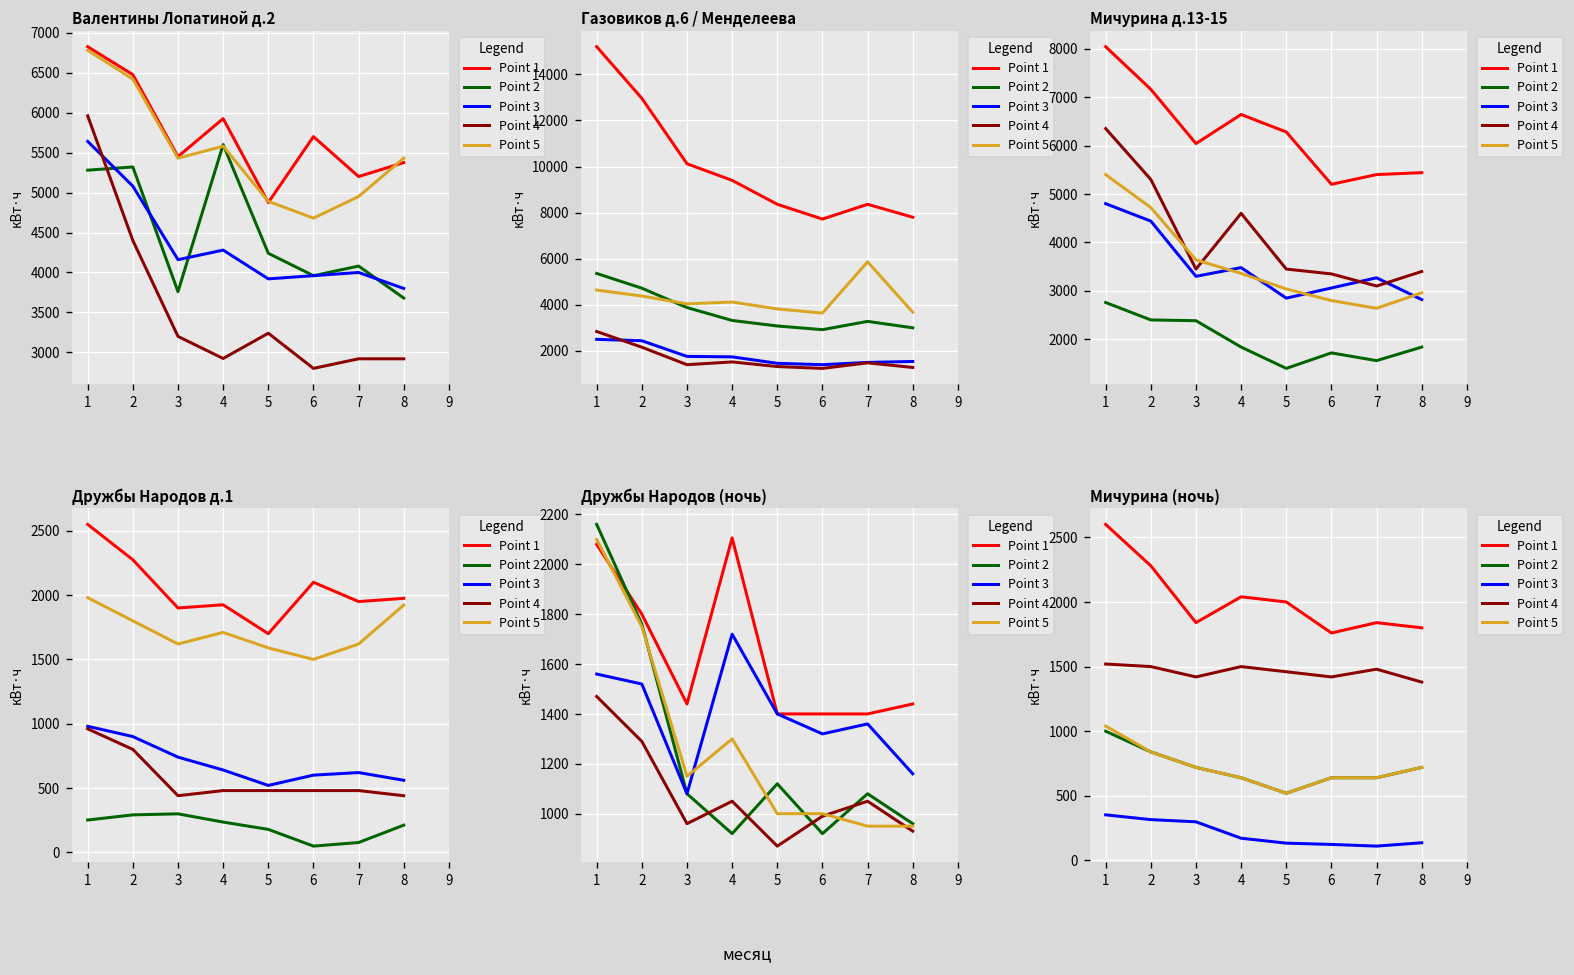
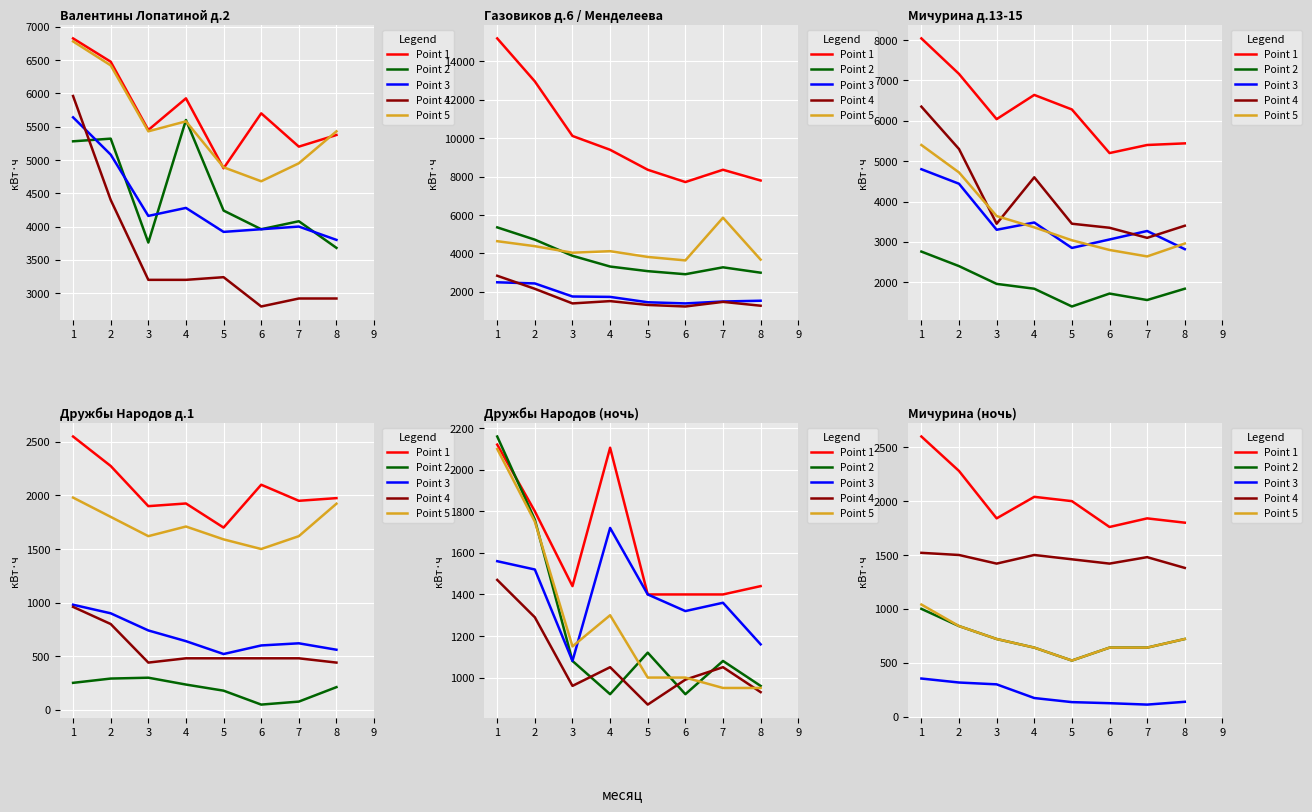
  {
    "Валентины Лопатиной д.2": {
      "Point 4": {
        "1": 6000,
        "2": 4400,
        "3": 3200,
-       "4": 2900,
+       "4": 3200,
        "5": 3200,
        "6": 2800,
        "7": 2900,
        "8": 2900
      }
    },
    "Мичурина д.13-15": {
      "Point 2": {
        "1": 2800,
        "2": 2400,
-       "3": 2400,
+       "3": 2000,
        "4": 1800,
        "5": 1400,
        "6": 1700,
        "7": 1600,
        "8": 1800
      }
    },
    "Дружбы Народов (ночь)": {
      "Point 1": {
-       "1": 2080,
+       "1": 2120,
        "2": 1800,
        "3": 1440,
        "4": 2110,
        "6": 1400,
        "7": 1400,
        "8": 1440
      }
    }
  }
